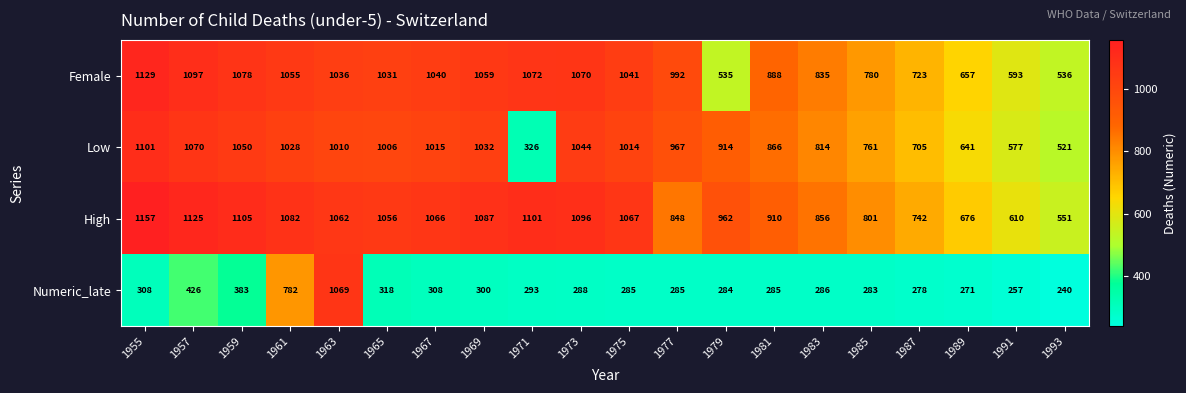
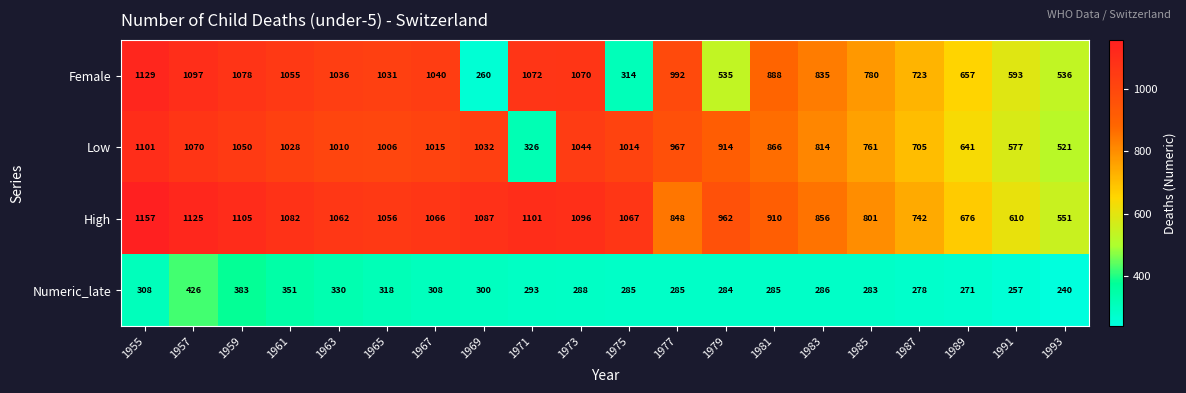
  {
    "Female": {
      "1955": 1129,
      "1957": 1097,
      "1959": 1078,
      "1961": 1055,
      "1963": 1036,
      "1965": 1031,
      "1967": 1040,
-     "1969": 1059,
+     "1969": 260,
      "1971": 1072,
      "1973": 1070,
-     "1975": 1041,
+     "1975": 314,
      "1977": 992,
      "1979": 535,
      "1981": 888,
      "1983": 835,
      "1985": 780,
      "1987": 723,
      "1989": 657,
      "1991": 593,
      "1993": 536
    },
    "Low": {
      "1955": 1101,
      "1957": 1070,
      "1959": 1050,
      "1961": 1028,
      "1963": 1010,
      "1965": 1006,
      "1967": 1015,
      "1969": 1032,
      "1971": 326,
      "1973": 1044,
      "1975": 1014,
      "1977": 967,
      "1979": 914,
      "1981": 866,
      "1983": 814,
      "1985": 761,
      "1987": 705,
      "1989": 641,
      "1991": 577,
      "1993": 521
    },
    "High": {
      "1955": 1157,
      "1957": 1125,
      "1959": 1105,
      "1961": 1082,
      "1963": 1062,
      "1965": 1056,
      "1967": 1066,
      "1969": 1087,
      "1971": 1101,
      "1973": 1096,
      "1975": 1067,
      "1977": 848,
      "1979": 962,
      "1981": 910,
      "1983": 856,
      "1985": 801,
      "1987": 742,
      "1989": 676,
      "1991": 610,
      "1993": 551
    },
    "Numeric_late": {
      "1955": 308,
      "1957": 426,
      "1959": 383,
-     "1961": 782,
-     "1963": 1069,
+     "1961": 351,
+     "1963": 330,
      "1965": 318,
      "1967": 308,
      "1969": 300,
      "1971": 293,
      "1973": 288,
      "1975": 285,
      "1977": 285,
      "1979": 284,
      "1981": 285,
      "1983": 286,
      "1985": 283,
      "1987": 278,
      "1989": 271,
      "1991": 257,
      "1993": 240
    }
  }
